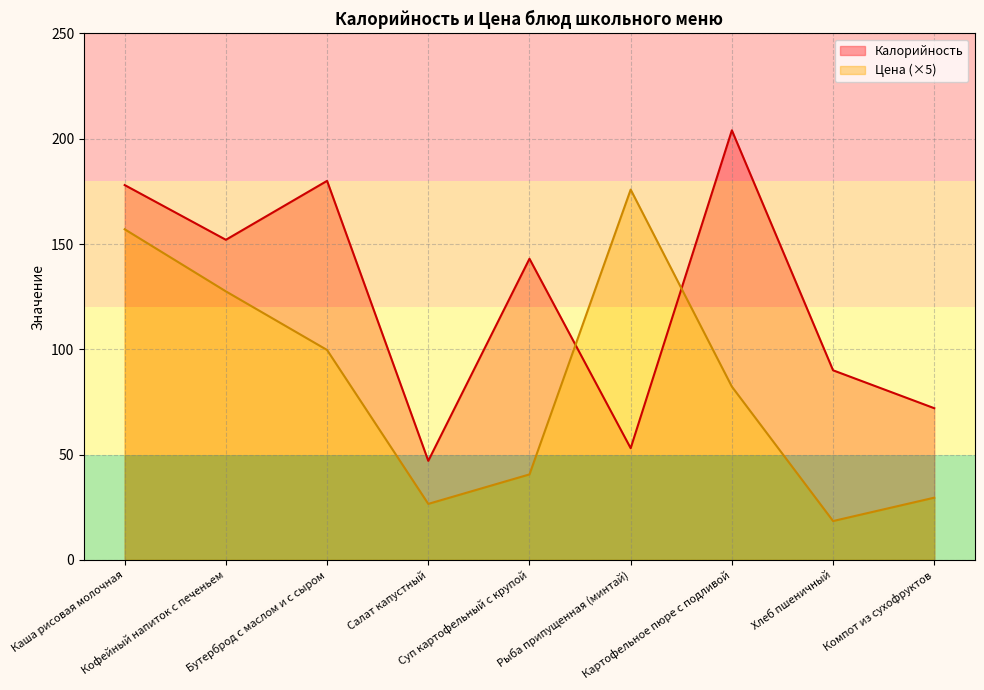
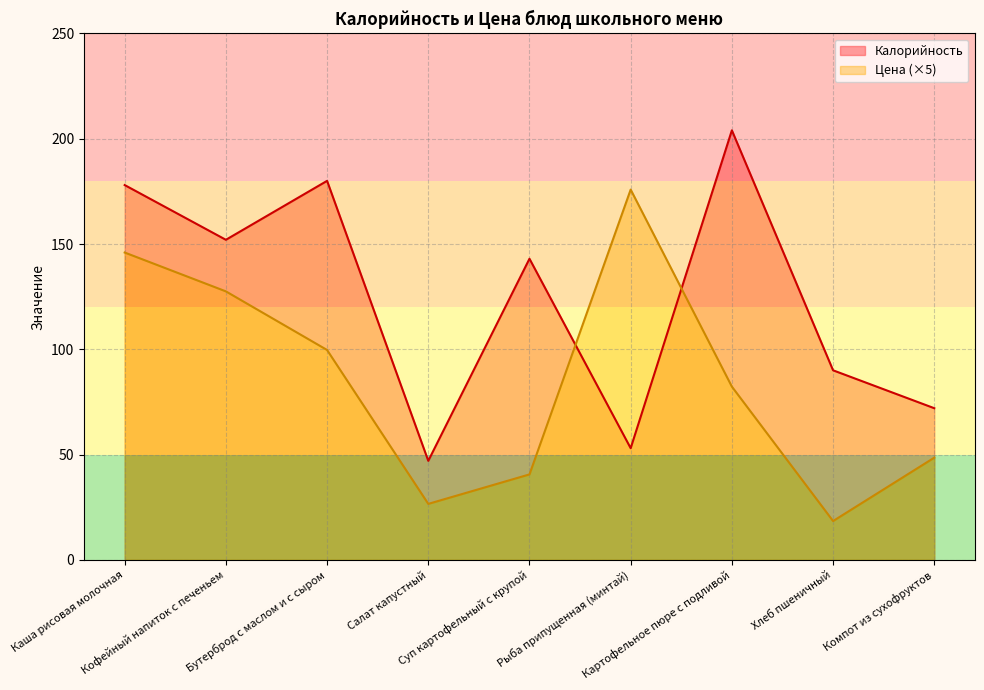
  {
    "Калорийность": {
      "Каша рисовая молочная": 178,
      "Кофейный напиток с печеньем": 152,
      "Бутерброд с маслом и с сыром": 180,
      "Салат капустный": 47,
      "Суп картофельный с крупой": 143,
      "Рыба припущенная (минтай)": 53,
      "Картофельное пюре с подливой": 204,
      "Хлеб пшеничный": 90,
      "Компот из сухофруктов": 72
    },
    "Цена (×5)": {
-     "Каша рисовая молочная": 157,
+     "Каша рисовая молочная": 146,
      "Кофейный напиток с печеньем": 128,
      "Бутерброд с маслом и с сыром": 100,
      "Салат капустный": 27,
      "Суп картофельный с крупой": 41,
      "Рыба припущенная (минтай)": 176,
      "Картофельное пюре с подливой": 82,
      "Хлеб пшеничный": 18,
-     "Компот из сухофруктов": 30
+     "Компот из сухофруктов": 49
    }
  }
